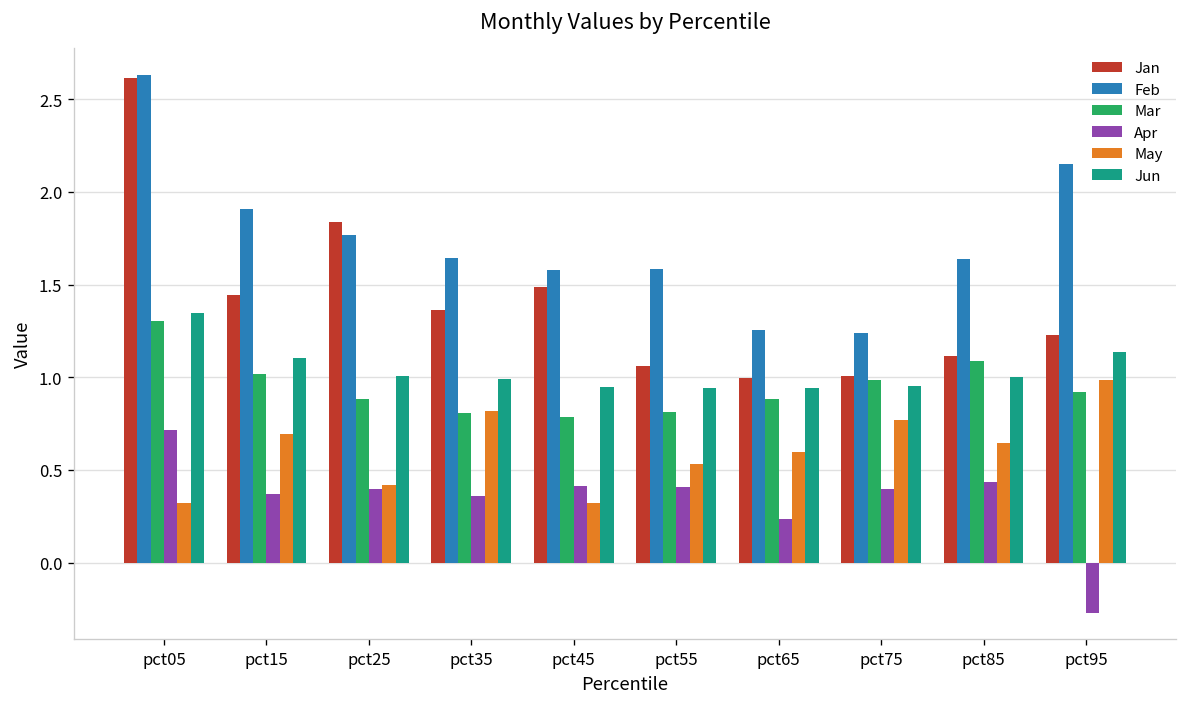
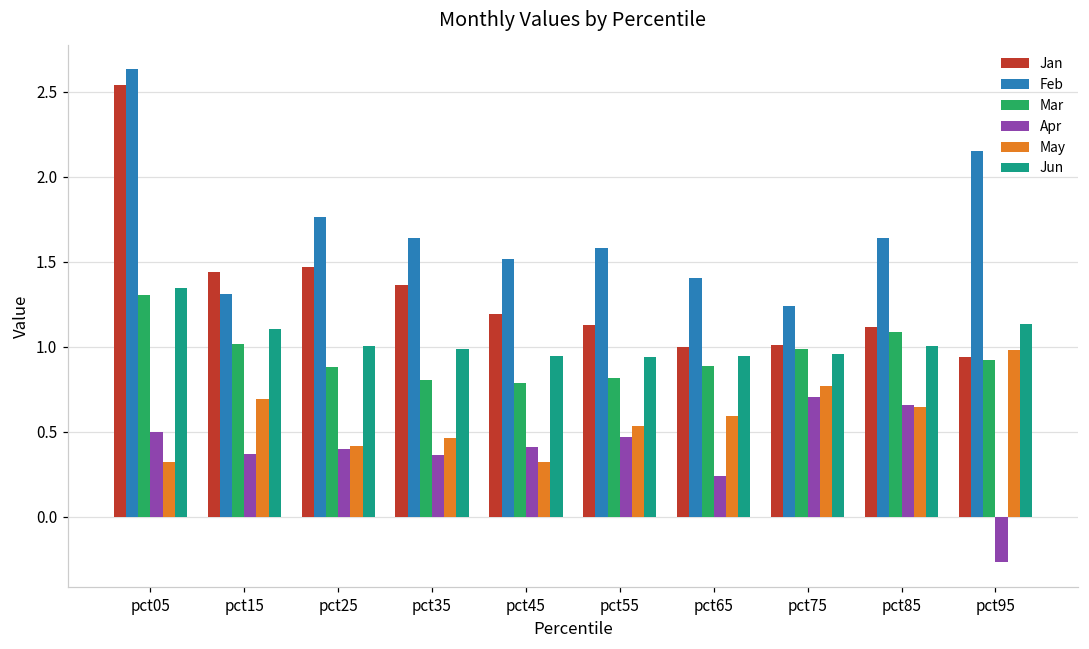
  {
    "Jan": {
-     "pct05": 2.61,
+     "pct05": 2.54,
      "pct15": 1.44,
-     "pct25": 1.84,
+     "pct25": 1.47,
      "pct35": 1.37,
-     "pct45": 1.49,
-     "pct55": 1.06,
+     "pct45": 1.20,
+     "pct55": 1.13,
      "pct65": 1.00,
      "pct75": 1.01,
      "pct85": 1.12,
-     "pct95": 1.23
+     "pct95": 0.94
    },
    "Feb": {
      "pct05": 2.63,
-     "pct15": 1.91,
+     "pct15": 1.31,
      "pct25": 1.77,
      "pct35": 1.64,
-     "pct45": 1.58,
+     "pct45": 1.52,
      "pct55": 1.58,
-     "pct65": 1.26,
+     "pct65": 1.40,
      "pct75": 1.24,
      "pct85": 1.64,
      "pct95": 2.15
    },
    "Apr": {
-     "pct05": 0.72,
+     "pct05": 0.50,
      "pct15": 0.37,
      "pct25": 0.40,
      "pct35": 0.36,
      "pct45": 0.41,
-     "pct55": 0.41,
+     "pct55": 0.47,
      "pct65": 0.24,
-     "pct75": 0.39,
-     "pct85": 0.44,
+     "pct75": 0.70,
+     "pct85": 0.66,
      "pct95": -0.27
    },
    "May": {
      "pct05": 0.32,
      "pct15": 0.69,
      "pct25": 0.42,
-     "pct35": 0.82,
+     "pct35": 0.46,
      "pct45": 0.32,
      "pct55": 0.53,
      "pct65": 0.59,
      "pct75": 0.77,
      "pct85": 0.65,
      "pct95": 0.98
    }
  }
